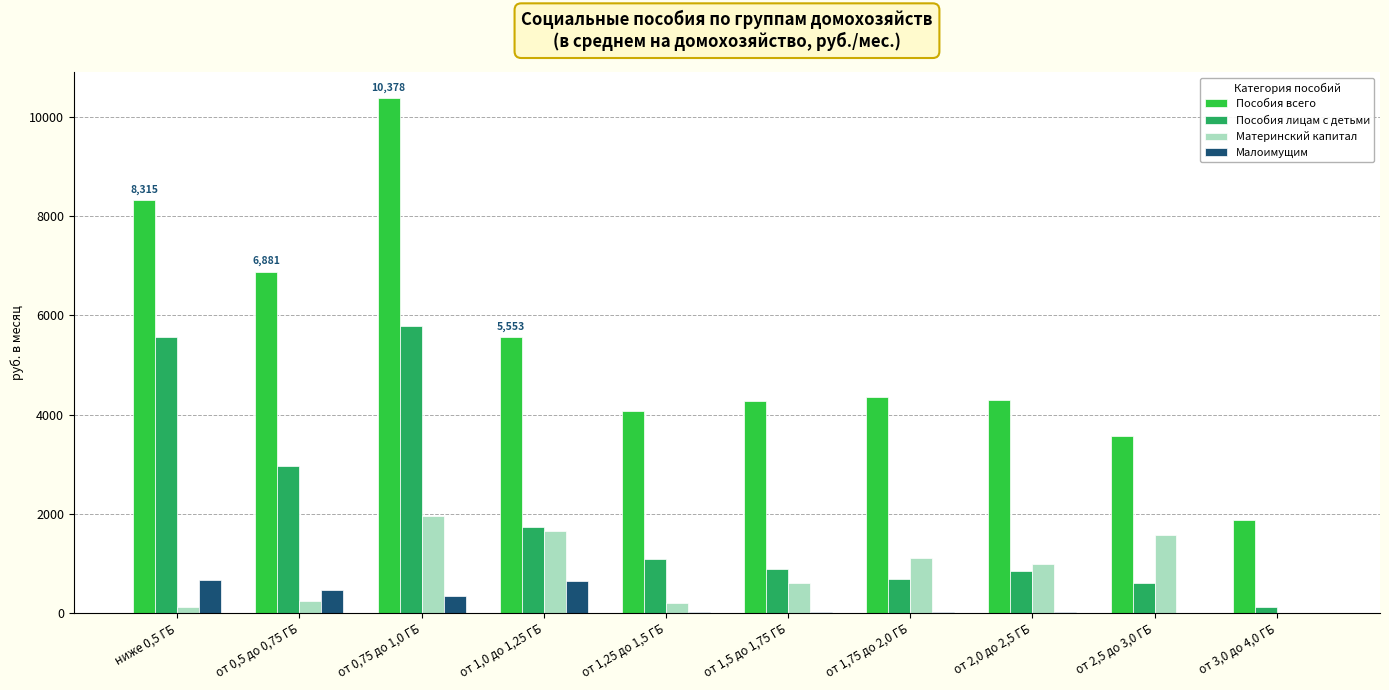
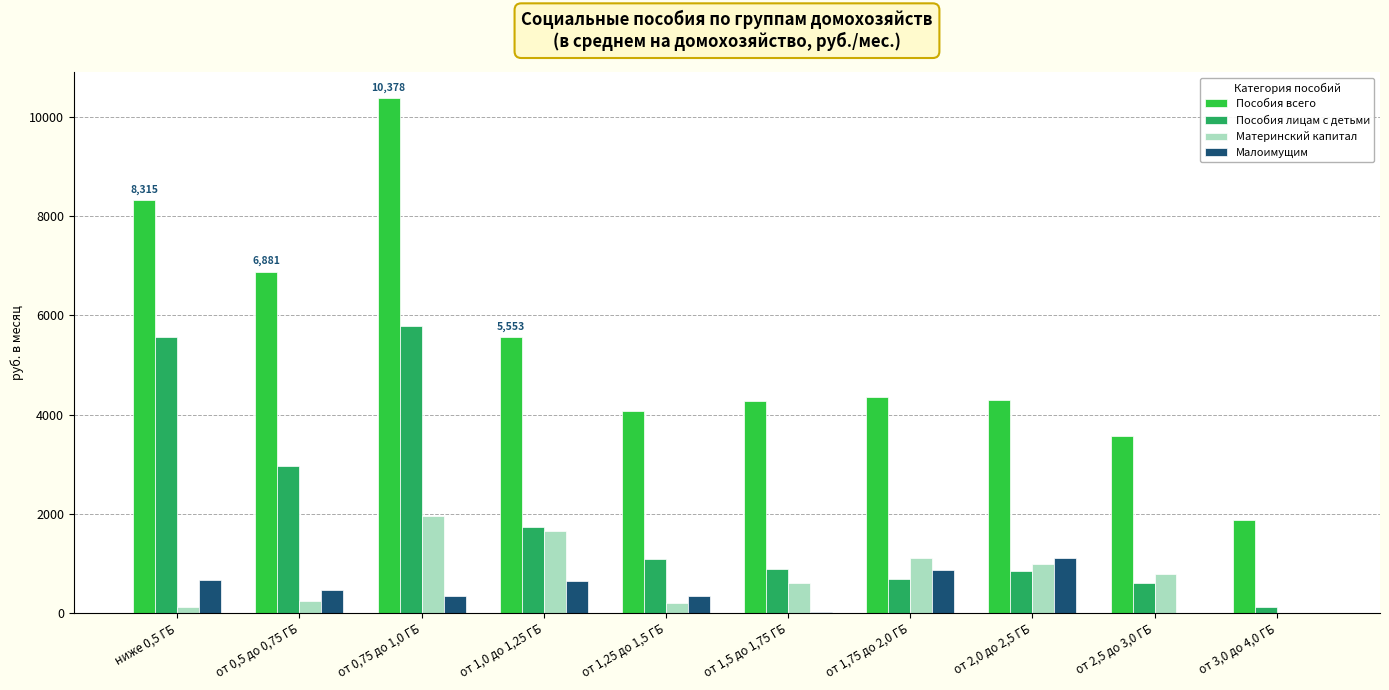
  {
    "Материнский капитал": {
      "ниже 0,5 ГБ": 100,
      "от 0,5 до 0,75 ГБ": 200,
      "от 0,75 до 1,0 ГБ": 2000,
      "от 1,0 до 1,25 ГБ": 1700,
      "от 1,25 до 1,5 ГБ": 200,
      "от 1,5 до 1,75 ГБ": 600,
      "от 1,75 до 2,0 ГБ": 1100,
      "от 2,0 до 2,5 ГБ": 1000,
-     "от 2,5 до 3,0 ГБ": 1600,
+     "от 2,5 до 3,0 ГБ": 800,
      "от 3,0 до 4,0 ГБ": 0
    },
    "Малоимущим": {
      "ниже 0,5 ГБ": 700,
      "от 0,5 до 0,75 ГБ": 500,
      "от 0,75 до 1,0 ГБ": 300,
      "от 1,0 до 1,25 ГБ": 600,
-     "от 1,25 до 1,5 ГБ": 0,
-     "от 1,75 до 2,0 ГБ": 0,
-     "от 2,0 до 2,5 ГБ": 0,
+     "от 1,25 до 1,5 ГБ": 300,
+     "от 1,75 до 2,0 ГБ": 900,
+     "от 2,0 до 2,5 ГБ": 1100,
      "от 3,0 до 4,0 ГБ": 0
    }
  }
